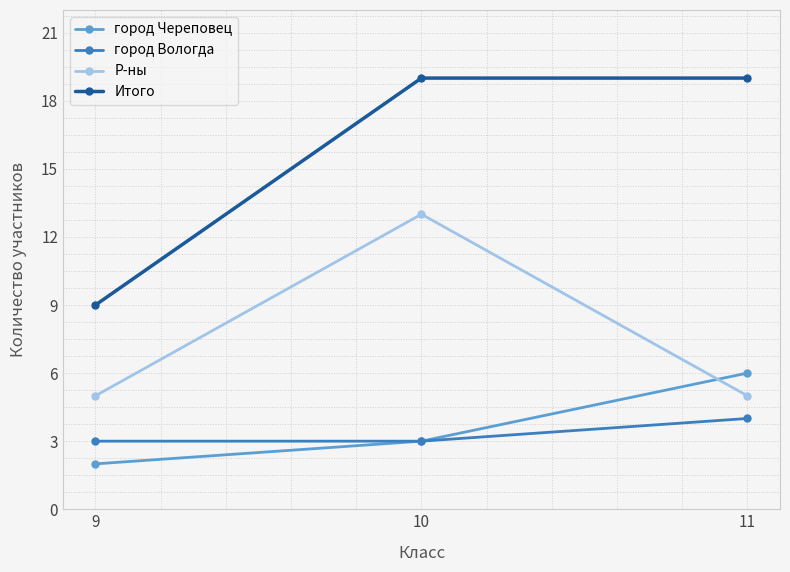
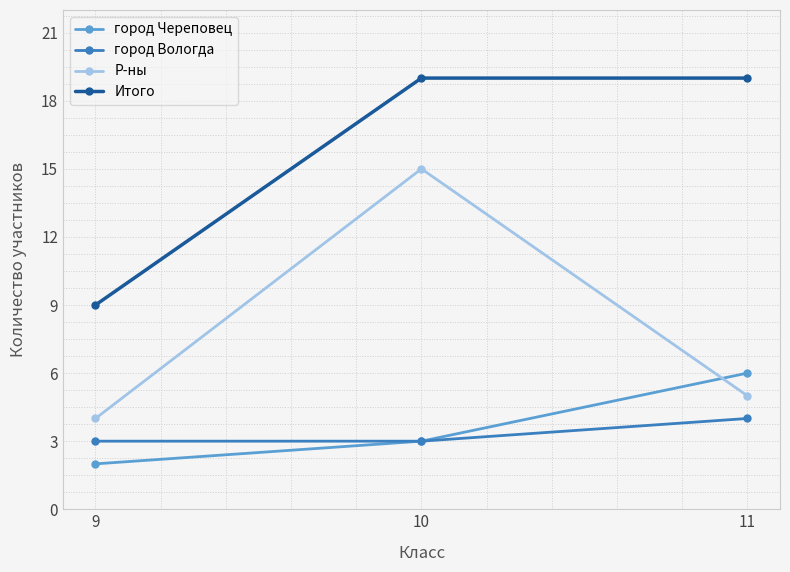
  {
    "Р-ны": {
-     "9": 5,
-     "10": 13,
+     "9": 4,
+     "10": 15,
      "11": 5
    },
    "Итого": {
      "9": 9,
      "10": 19,
      "11": 19
    }
  }
